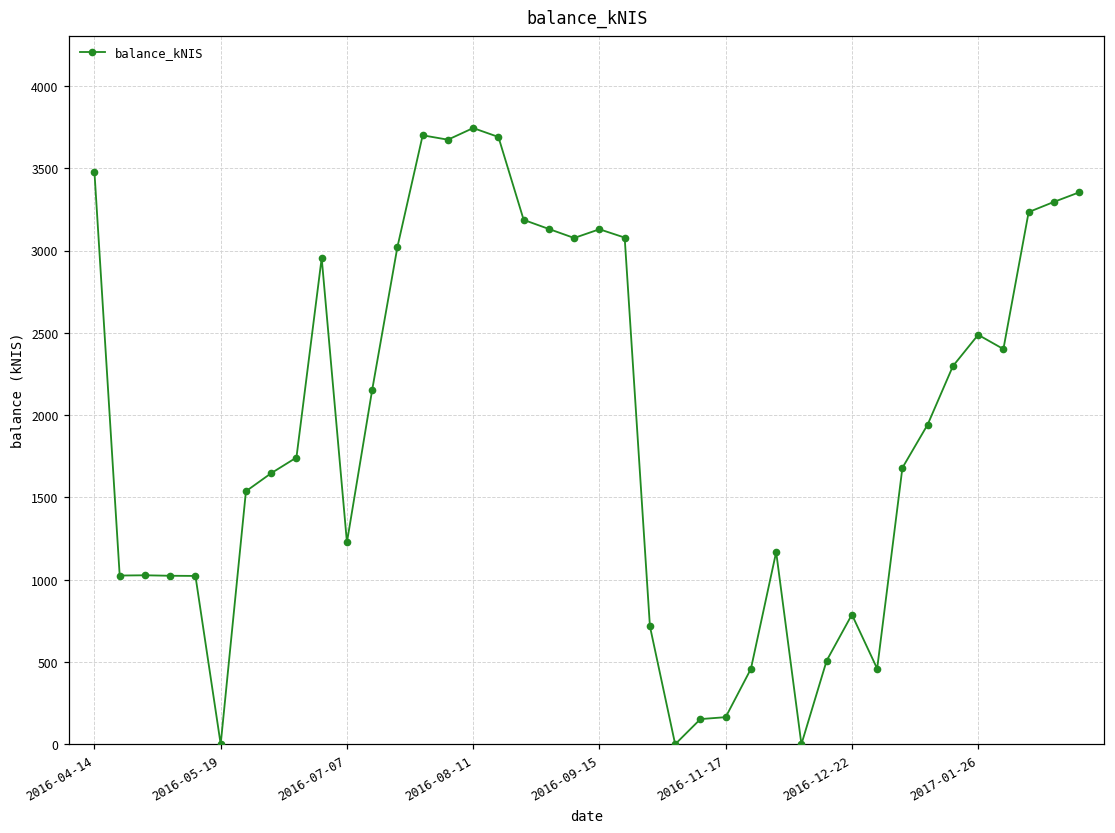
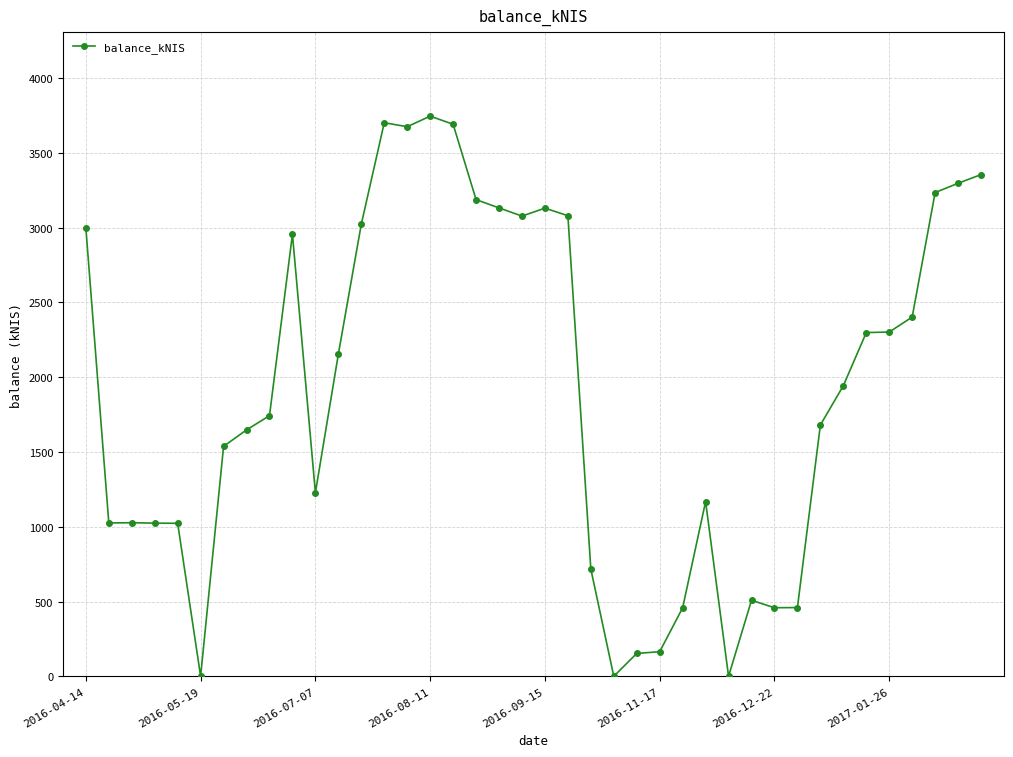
  {
-   "2016-04-14": 3480,
+   "2016-04-14": 3000,
    "2016-05-19": 0,
    "2016-07-07": 1230,
    "2016-08-11": 3740,
    "2016-09-15": 3130,
    "2016-11-17": 160,
-   "2016-12-22": 790,
-   "2017-01-26": 2490
+   "2016-12-22": 460,
+   "2017-01-26": 2300
  }
